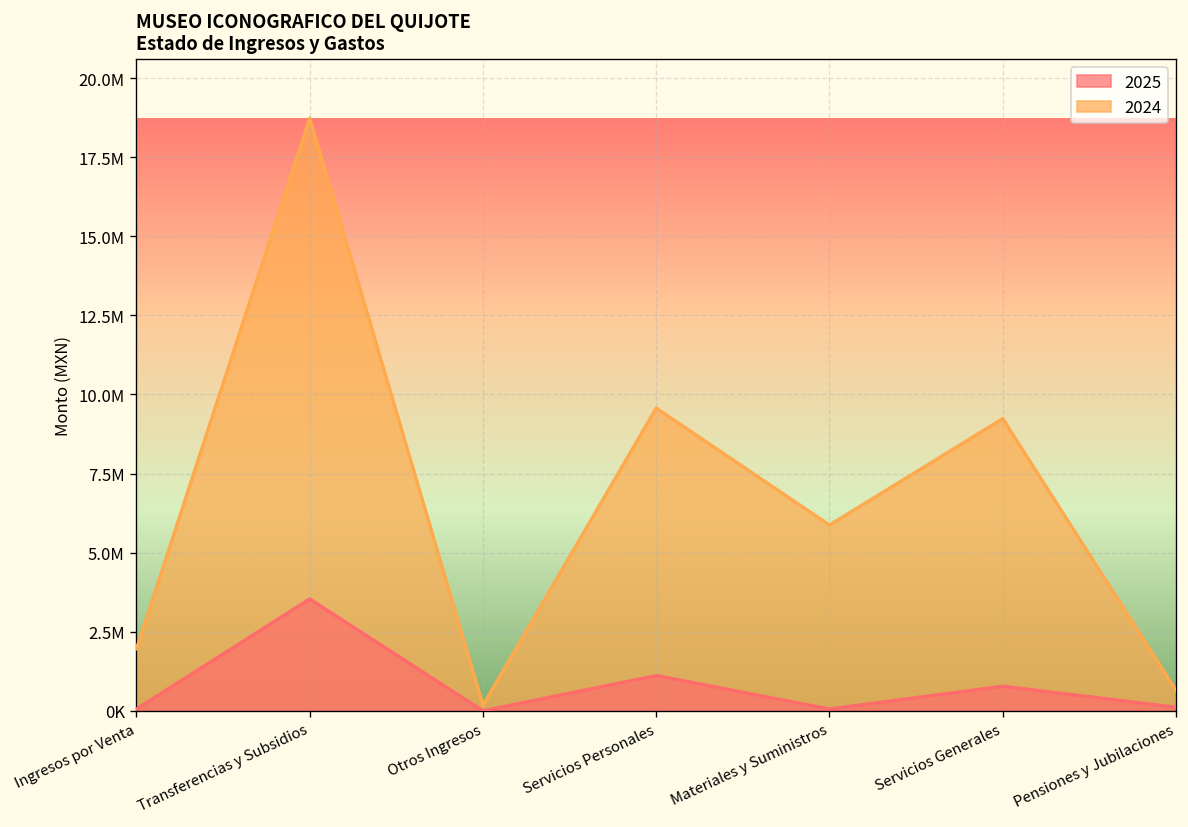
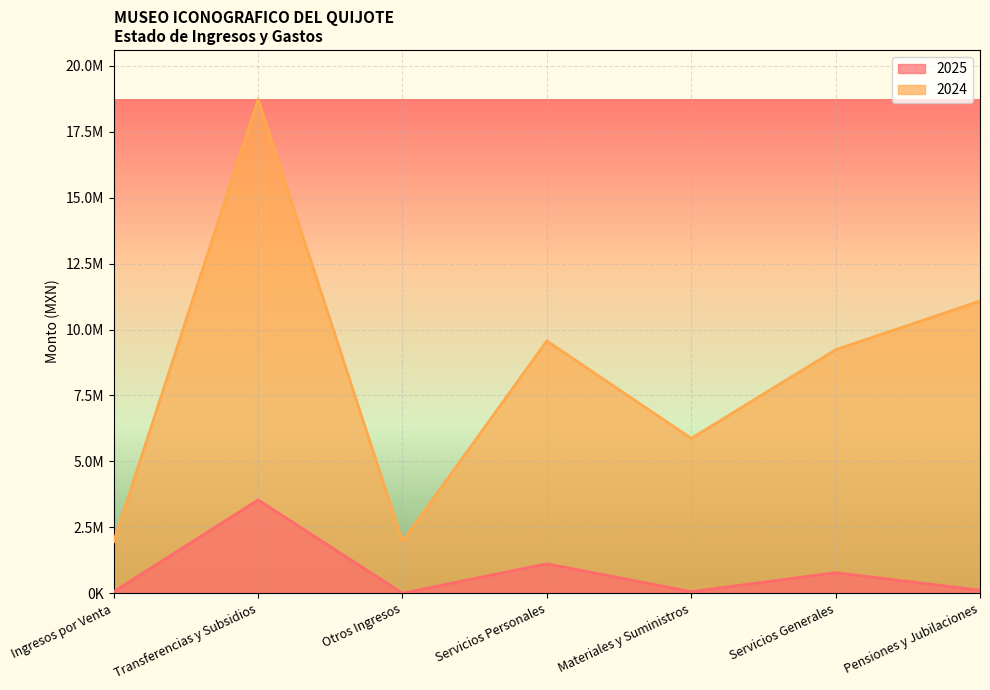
  {
    "2025": {
      "Ingresos por Venta": 100000,
      "Transferencias y Subsidios": 3500000,
      "Otros Ingresos": 0,
      "Servicios Personales": 1100000,
      "Materiales y Suministros": 100000,
      "Servicios Generales": 800000,
      "Pensiones y Jubilaciones": 100000
    },
    "2024": {
      "Ingresos por Venta": 2000000,
      "Transferencias y Subsidios": 18700000,
-     "Otros Ingresos": 200000,
+     "Otros Ingresos": 2000000,
      "Servicios Personales": 9600000,
      "Materiales y Suministros": 5900000,
      "Servicios Generales": 9200000,
-     "Pensiones y Jubilaciones": 600000
+     "Pensiones y Jubilaciones": 11100000
    }
  }
